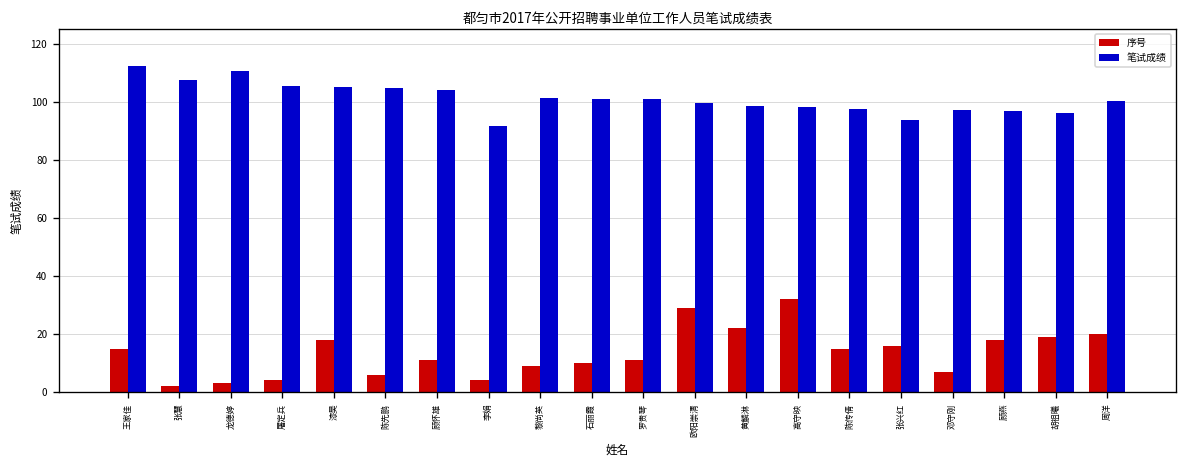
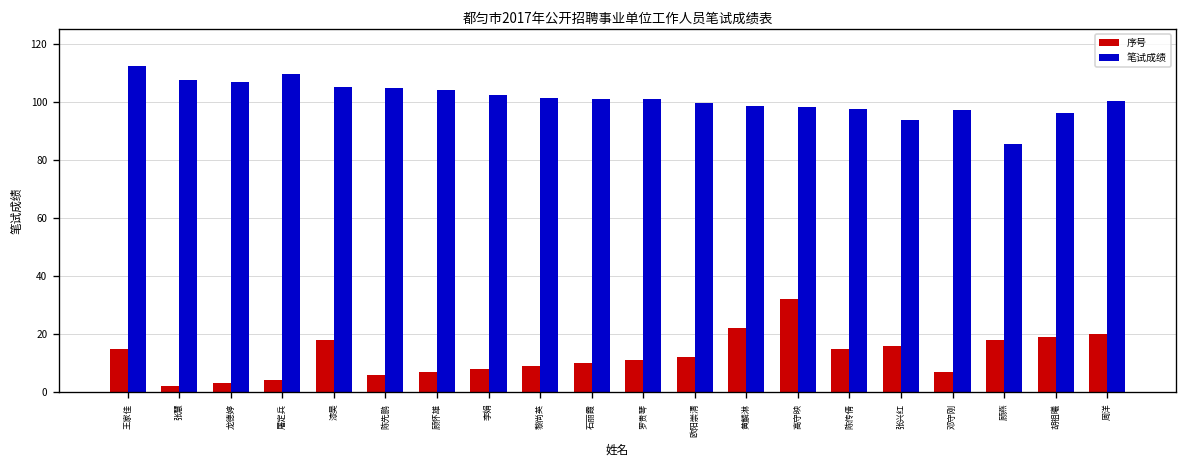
  {
    "序号": {
      "王家佳": 15,
      "张慧": 2,
      "龙德婷": 3,
      "屠定兵": 4,
      "漆昊": 18,
      "陈先鹏": 6,
-     "顾怀雄": 11,
-     "李娟": 4,
+     "顾怀雄": 7,
+     "李娟": 8,
      "黎尚英": 9,
      "石丽霞": 10,
      "罗贵琴": 11,
-     "欧阳崇清": 29,
+     "欧阳崇清": 12,
      "黄麟淋": 22,
      "高守映": 32,
      "陈传倩": 15,
      "张兴红": 16,
      "邓守刚": 7,
      "顾燕": 18,
      "胡祖曦": 19,
      "周洋": 20
    },
    "笔试成绩": {
      "王家佳": 112,
      "张慧": 107,
-     "龙德婷": 111,
-     "屠定兵": 105,
+     "龙德婷": 107,
+     "屠定兵": 110,
      "漆昊": 105,
      "陈先鹏": 105,
      "顾怀雄": 104,
-     "李娟": 92,
+     "李娟": 102,
      "黎尚英": 101,
      "石丽霞": 101,
      "罗贵琴": 101,
      "欧阳崇清": 100,
      "黄麟淋": 98,
      "高守映": 98,
      "陈传倩": 98,
      "张兴红": 94,
      "邓守刚": 97,
-     "顾燕": 97,
+     "顾燕": 85,
      "胡祖曦": 96,
      "周洋": 100
    }
  }
